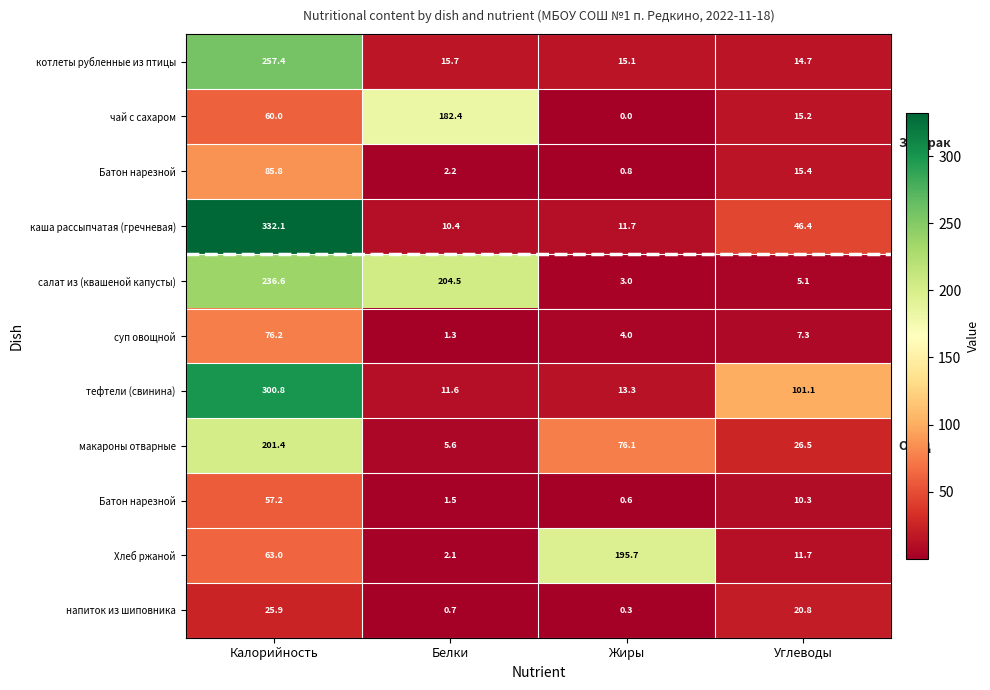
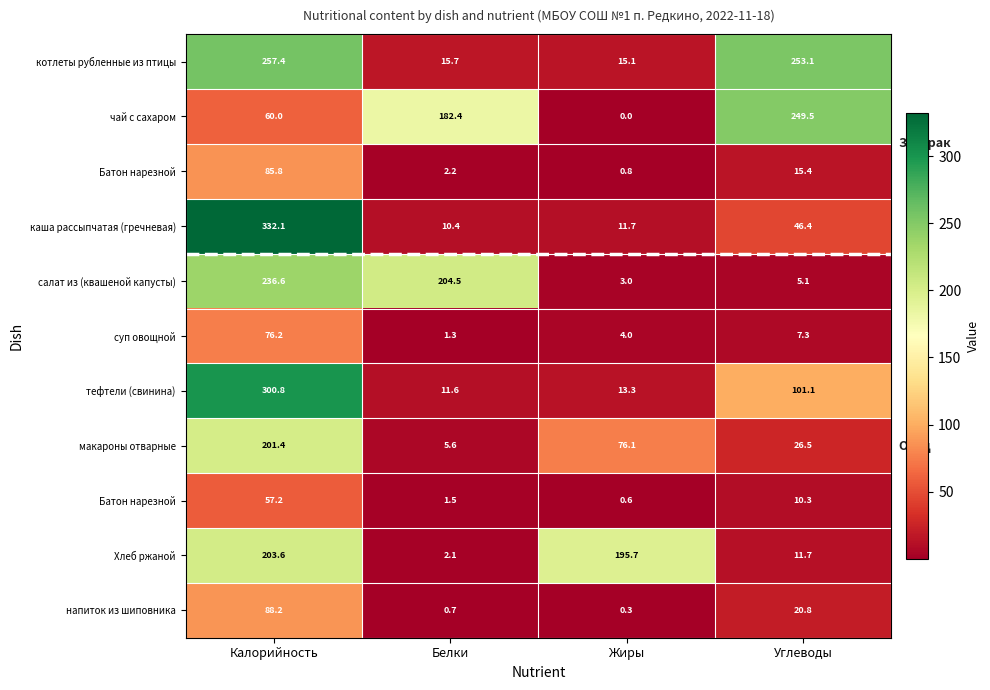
  {
    "котлеты рубленные из птицы": {
      "Калорийность": 257.4,
      "Белки": 15.7,
      "Жиры": 15.1,
-     "Углеводы": 14.7
+     "Углеводы": 253.1
    },
    "чай с сахаром": {
      "Калорийность": 60.0,
      "Белки": 182.4,
      "Жиры": 0.0,
-     "Углеводы": 15.2
+     "Углеводы": 249.5
    },
    "каша рассыпчатая (гречневая)": {
      "Калорийность": 332.1,
      "Белки": 10.4,
      "Жиры": 11.7,
      "Углеводы": 46.4
    },
    "салат из (квашеной капусты)": {
      "Калорийность": 236.6,
      "Белки": 204.5,
      "Жиры": 3.0,
      "Углеводы": 5.1
    },
    "суп овощной": {
      "Калорийность": 76.2,
      "Белки": 1.3,
      "Жиры": 4.0,
      "Углеводы": 7.3
    },
    "тефтели (свинина)": {
      "Калорийность": 300.8,
      "Белки": 11.6,
      "Жиры": 13.3,
      "Углеводы": 101.1
    },
    "макароны отварные": {
      "Калорийность": 201.4,
      "Белки": 5.6,
      "Жиры": 76.1,
      "Углеводы": 26.5
    },
    "Хлеб ржаной": {
-     "Калорийность": 63.0,
+     "Калорийность": 203.6,
      "Белки": 2.1,
      "Жиры": 195.7,
      "Углеводы": 11.7
    },
    "напиток из шиповника": {
-     "Калорийность": 25.9,
+     "Калорийность": 88.2,
      "Белки": 0.7,
      "Жиры": 0.3,
      "Углеводы": 20.8
    }
  }
